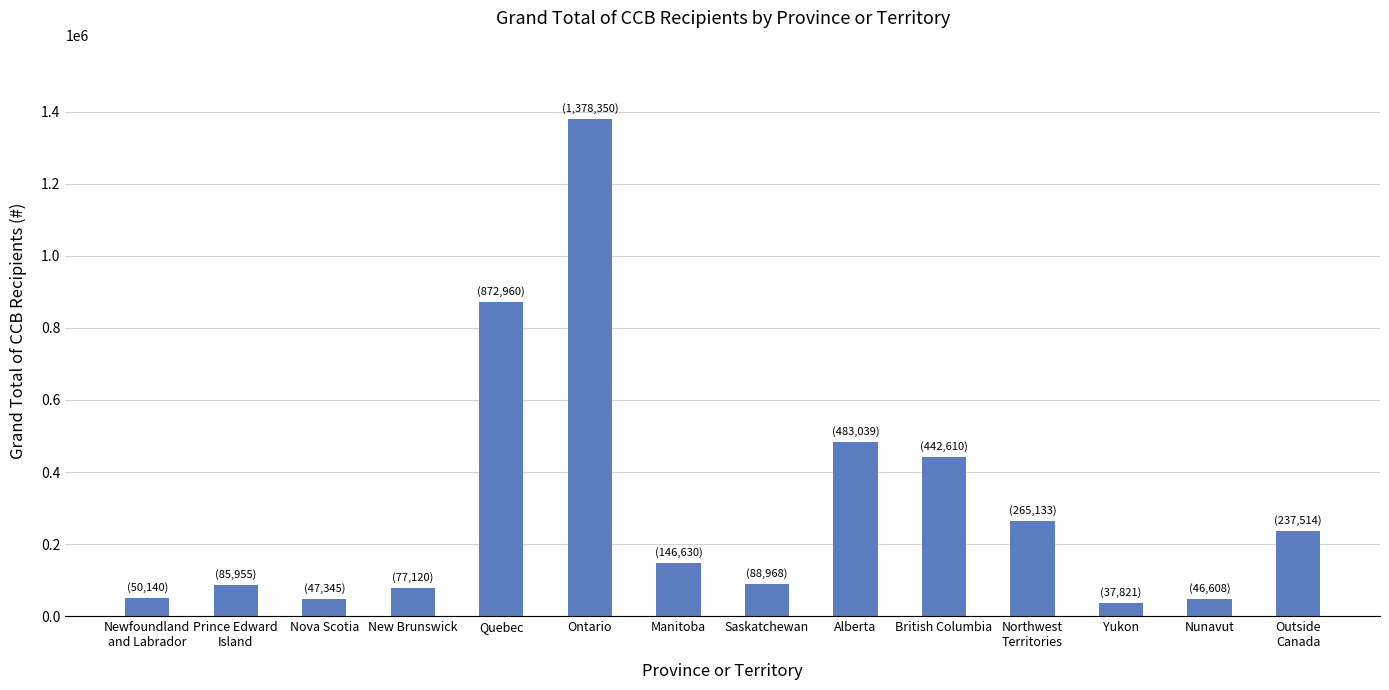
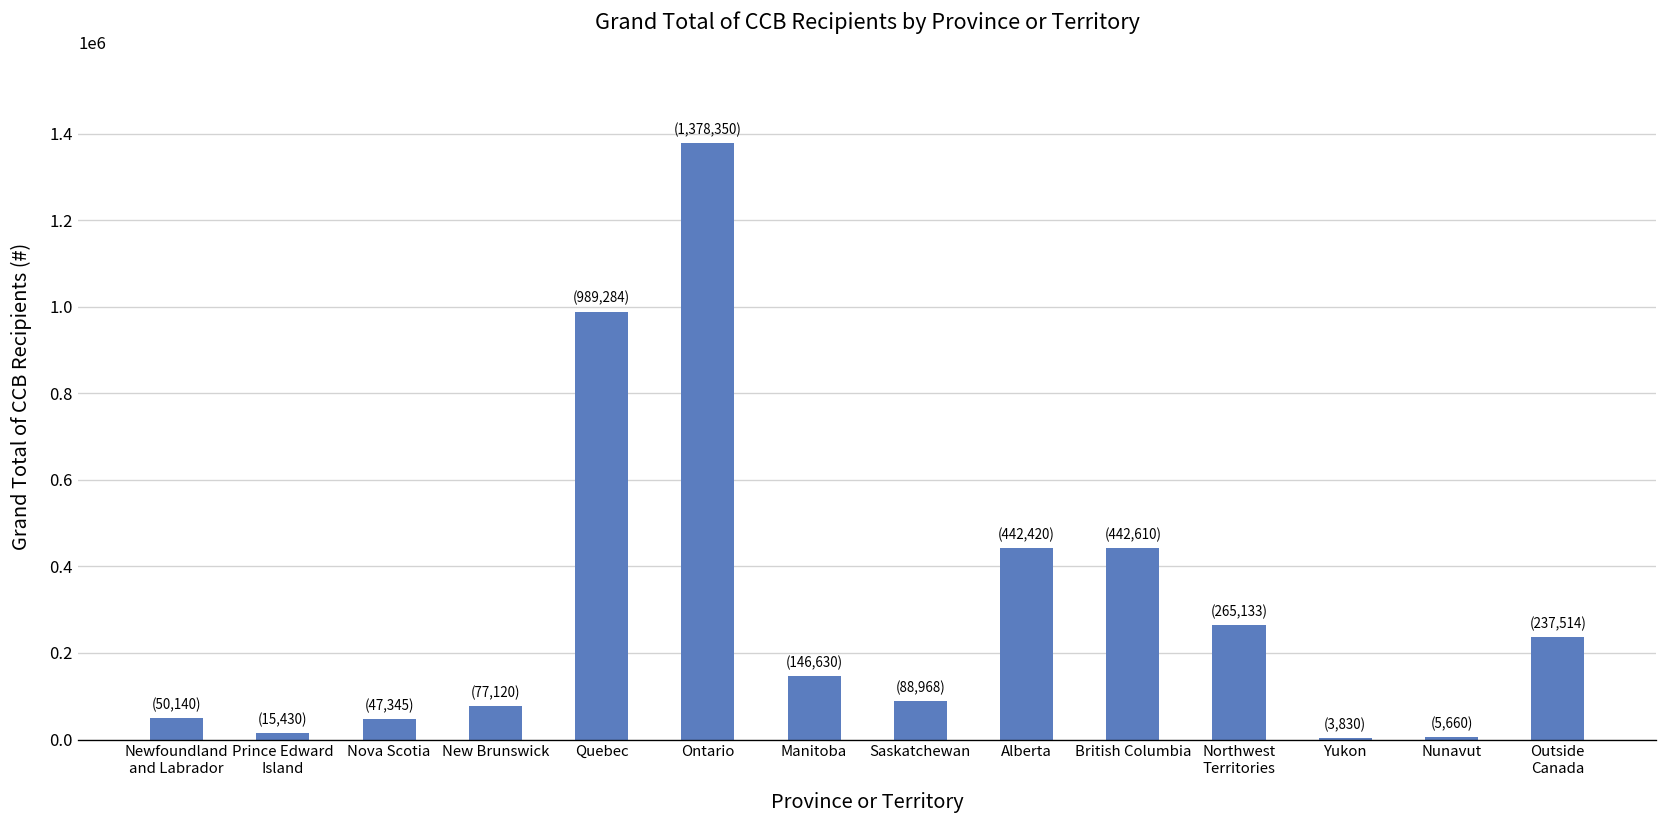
  {
    "Newfoundland and Labrador": "(50,140)",
-   "Prince Edward Island": "(85,955)",
+   "Prince Edward Island": "(15,430)",
    "Nova Scotia": "(47,345)",
    "New Brunswick": "(77,120)",
-   "Quebec": "(872,960)",
+   "Quebec": "(989,284)",
    "Ontario": "(1,378,350)",
    "Manitoba": "(146,630)",
    "Saskatchewan": "(88,968)",
-   "Alberta": "(483,039)",
+   "Alberta": "(442,420)",
    "British Columbia": "(442,610)",
    "Northwest Territories": "(265,133)",
-   "Yukon": "(37,821)",
-   "Nunavut": "(46,608)",
+   "Yukon": "(3,830)",
+   "Nunavut": "(5,660)",
    "Outside Canada": "(237,514)"
  }
